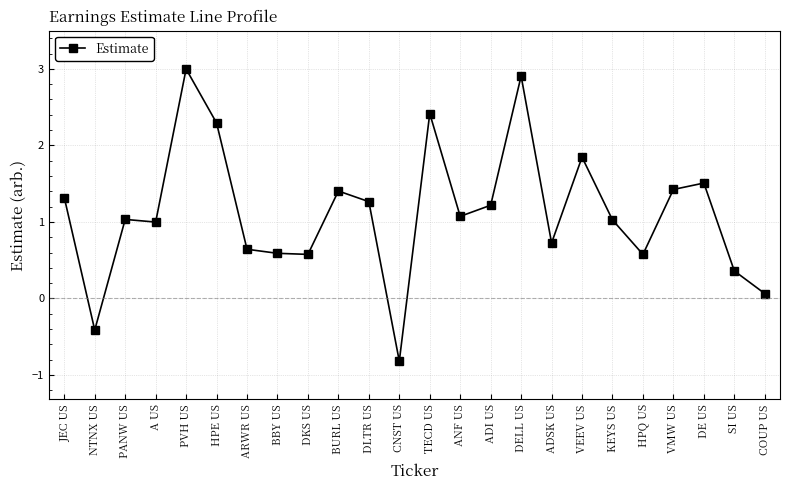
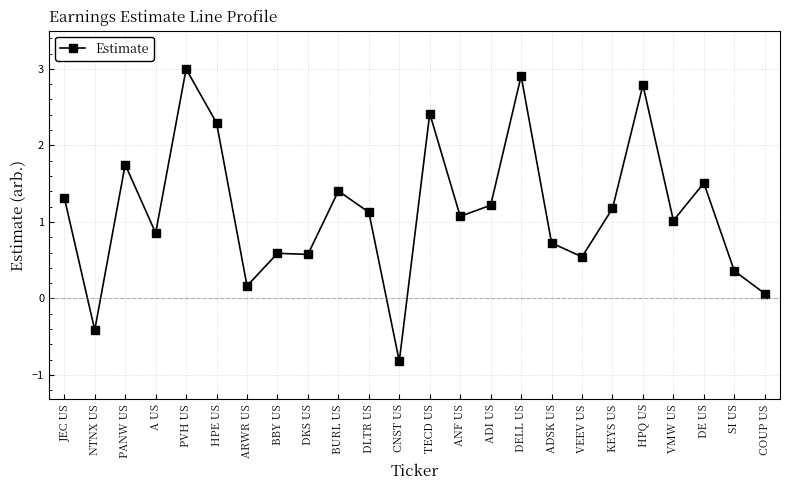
  {
    "JEC US": 1.3,
    "NTNX US": -0.4,
-   "PANW US": 1.0,
-   "A US": 1.0,
+   "PANW US": 1.8,
+   "A US": 0.9,
    "PVH US": 3.0,
    "HPE US": 2.3,
-   "ARWR US": 0.6,
+   "ARWR US": 0.2,
    "BBY US": 0.6,
    "DKS US": 0.6,
    "BURL US": 1.4,
-   "DLTR US": 1.3,
+   "DLTR US": 1.1,
    "CNST US": -0.8,
    "TECD US": 2.4,
    "ANF US": 1.1,
    "ADI US": 1.2,
    "DELL US": 2.9,
    "ADSK US": 0.7,
-   "VEEV US": 1.8,
-   "KEYS US": 1.0,
-   "HPQ US": 0.6,
-   "VMW US": 1.4,
+   "VEEV US": 0.5,
+   "KEYS US": 1.2,
+   "HPQ US": 2.8,
+   "VMW US": 1.0,
    "DE US": 1.5,
    "SI US": 0.4,
    "COUP US": 0.1
  }
